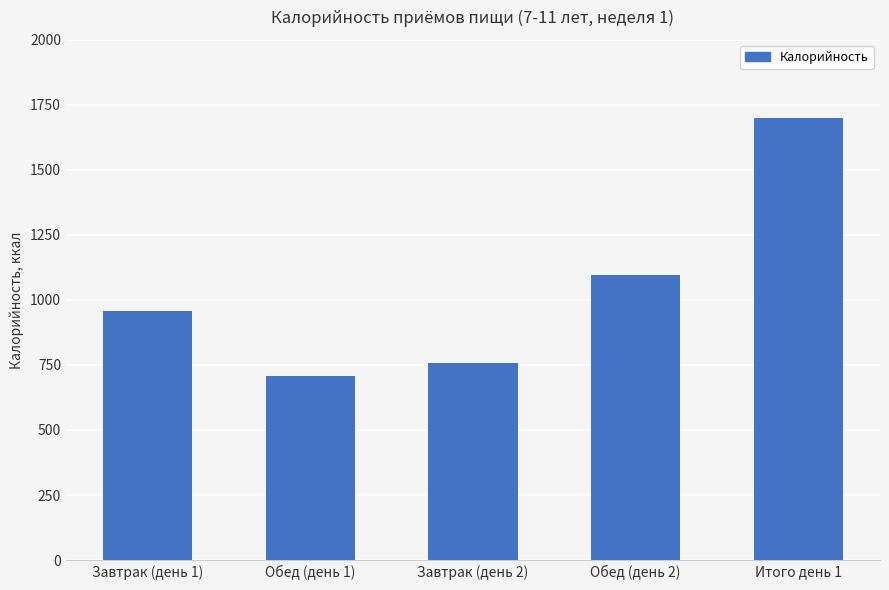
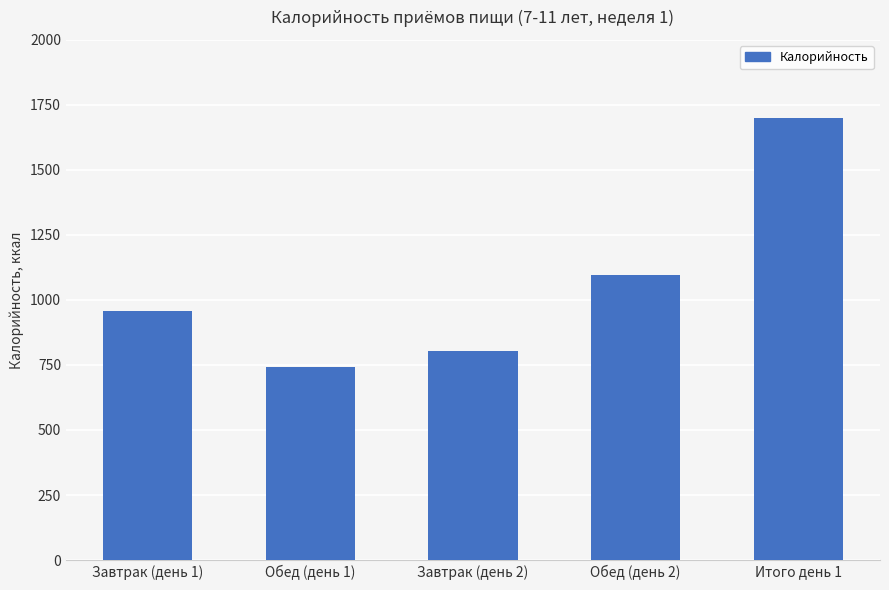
  {
    "Завтрак (день 1)": 960,
-   "Обед (день 1)": 710,
-   "Завтрак (день 2)": 760,
+   "Обед (день 1)": 740,
+   "Завтрак (день 2)": 810,
    "Обед (день 2)": 1100,
    "Итого день 1": 1700
  }
